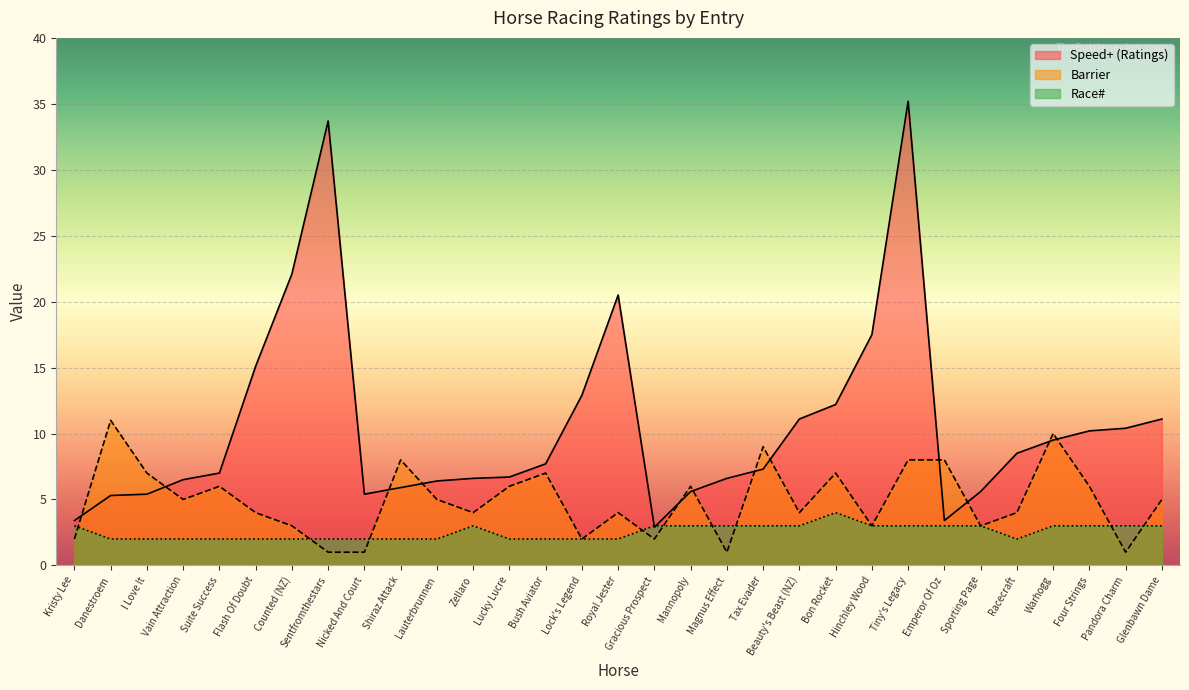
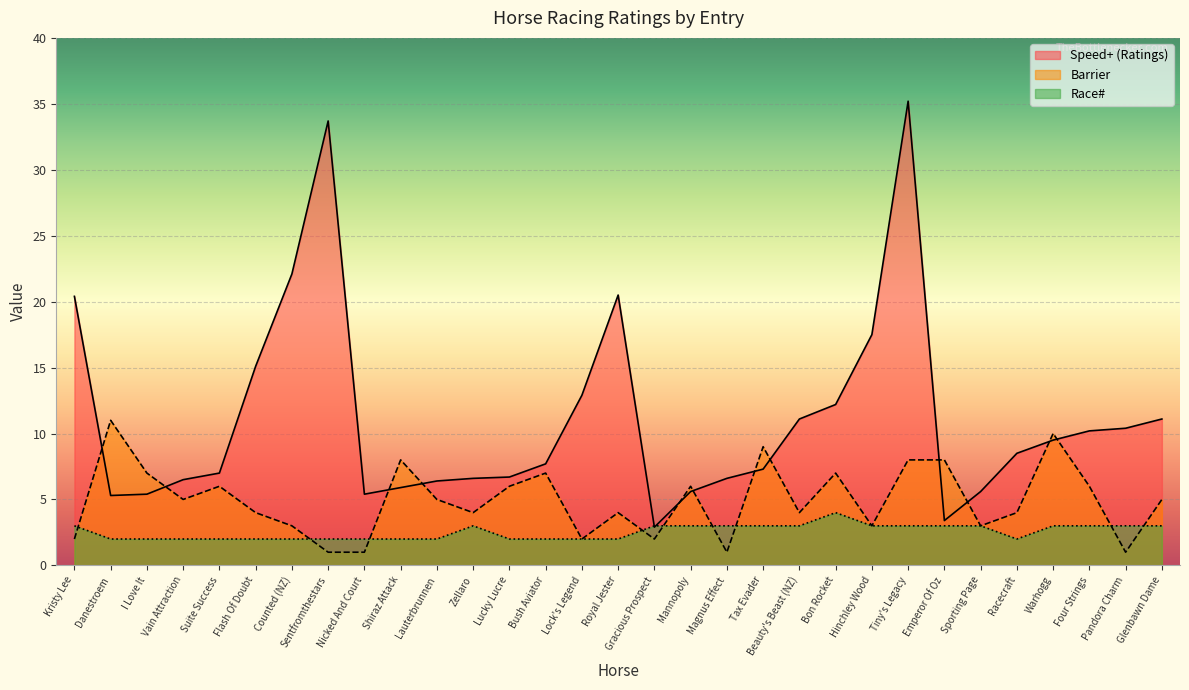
  {
    "Speed+ (Ratings)": {
-     "Kristy Lee": 3.4,
+     "Kristy Lee": 20.4,
      "Danestroem": 5.3,
      "I Love It": 5.4,
      "Vain Attraction": 6.5,
      "Suite Success": 7.0,
      "Flash Of Doubt": 15.1,
      "Counted (NZ)": 22.1,
      "Sentfromthestars": 33.7,
      "Nicked And Court": 5.4,
      "Shiraz Attack": 5.9,
      "Lauterbrunnen": 6.4,
      "Zellaro": 6.6,
      "Lucky Lucre": 6.7,
      "Bush Aviator": 7.7,
      "Lock's Legend": 12.9,
      "Royal Jester": 20.5,
      "Mannopoly": 5.6,
      "Magnus Effect": 6.6,
      "Tax Evader": 7.3,
      "Beauty's Beast (NZ)": 11.1,
      "Bon Rocket": 12.2,
      "Hinchley Wood": 17.5,
      "Tiny's Legacy": 35.2,
      "Emperor Of Oz": 3.4,
      "Sporting Page": 5.6,
      "Racecraft": 8.5,
      "Warhogg": 9.5,
      "Four Strings": 10.2,
      "Pandora Charm": 10.4,
      "Glenbawn Dame": 11.1
    },
    "Barrier": {
      "Kristy Lee": 2.0,
      "Danestroem": 11.0,
      "I Love It": 7.0,
      "Vain Attraction": 5.0,
      "Suite Success": 6.0,
      "Flash Of Doubt": 4.0,
      "Counted (NZ)": 3.0,
      "Sentfromthestars": 1.0,
      "Nicked And Court": 1.0,
      "Shiraz Attack": 8.0,
      "Lauterbrunnen": 5.0,
      "Zellaro": 4.0,
      "Lucky Lucre": 6.0,
      "Bush Aviator": 7.0,
      "Royal Jester": 4.0,
      "Gracious Prospect": 2.0,
      "Mannopoly": 6.0,
      "Magnus Effect": 1.0,
      "Tax Evader": 9.0,
      "Beauty's Beast (NZ)": 4.0,
      "Bon Rocket": 7.0,
      "Tiny's Legacy": 8.0,
      "Emperor Of Oz": 8.0,
      "Racecraft": 4.0,
      "Warhogg": 10.0,
      "Four Strings": 6.0,
      "Pandora Charm": 1.0,
      "Glenbawn Dame": 5.0
    },
    "Race#": {
      "Kristy Lee": 3.0,
      "Danestroem": 2.0,
      "I Love It": 2.0,
      "Vain Attraction": 2.0,
      "Suite Success": 2.0,
      "Flash Of Doubt": 2.0,
      "Counted (NZ)": 2.0,
      "Sentfromthestars": 2.0,
      "Nicked And Court": 2.0,
      "Shiraz Attack": 2.0,
      "Lauterbrunnen": 2.0,
      "Zellaro": 3.0,
      "Lucky Lucre": 2.0,
      "Bush Aviator": 2.0,
      "Royal Jester": 2.0,
      "Mannopoly": 3.0,
      "Magnus Effect": 3.0,
      "Tax Evader": 3.0,
      "Beauty's Beast (NZ)": 3.0,
      "Bon Rocket": 4.0,
      "Tiny's Legacy": 3.0,
      "Emperor Of Oz": 3.0,
      "Racecraft": 2.0,
      "Warhogg": 3.0,
      "Four Strings": 3.0,
      "Pandora Charm": 3.0,
      "Glenbawn Dame": 3.0
    }
  }
